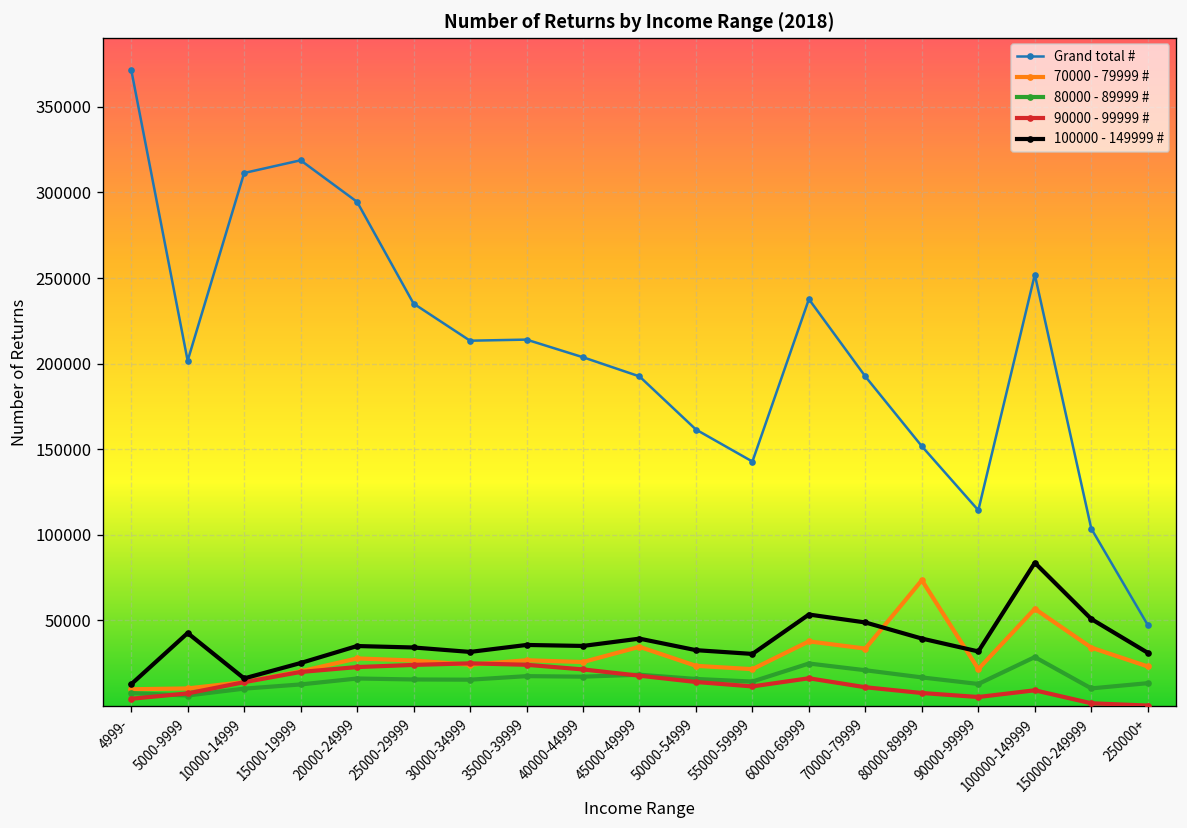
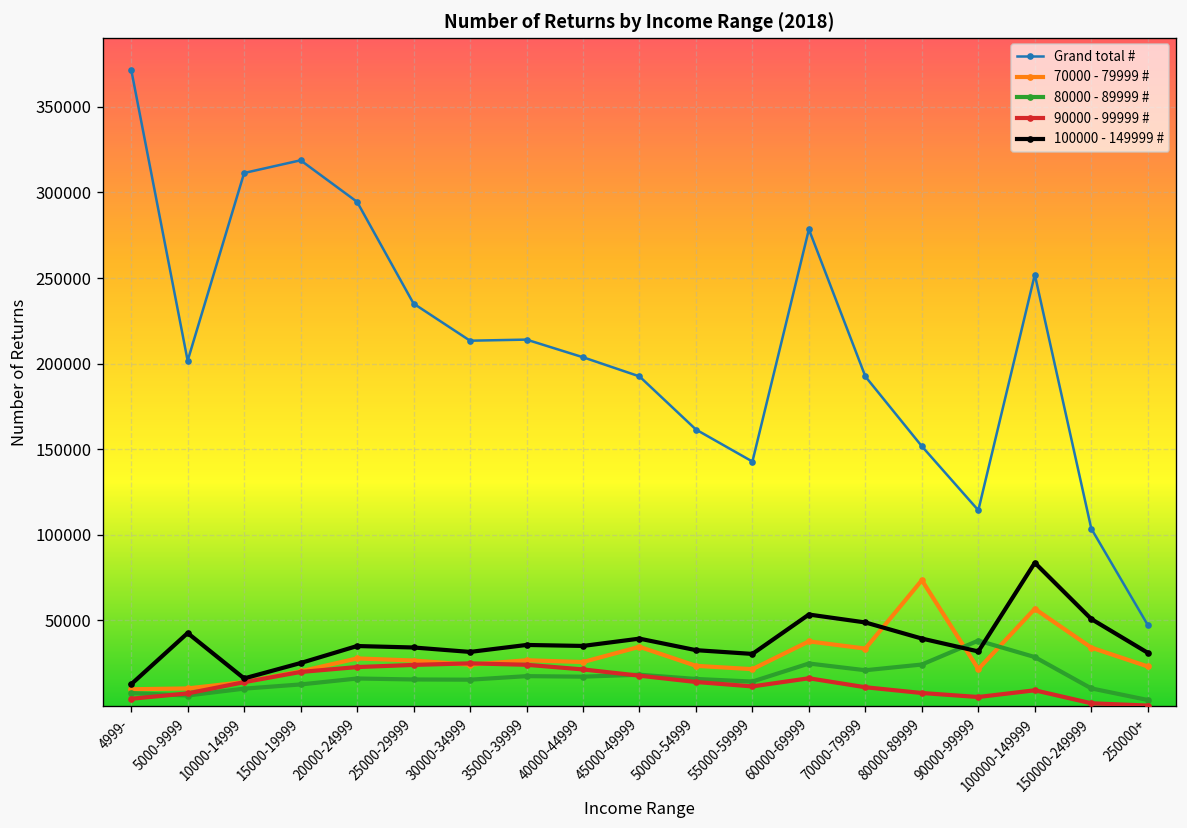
  {
    "Grand total #": {
      "4999-": 372000,
      "5000-9999": 202000,
      "10000-14999": 311000,
      "15000-19999": 319000,
      "20000-24999": 295000,
      "25000-29999": 235000,
      "30000-34999": 213000,
      "35000-39999": 214000,
      "40000-44999": 204000,
      "45000-49999": 193000,
      "50000-54999": 162000,
      "55000-59999": 143000,
-     "60000-69999": 238000,
+     "60000-69999": 278000,
      "70000-79999": 193000,
      "80000-89999": 152000,
      "90000-99999": 114000,
      "100000-149999": 252000,
      "150000-249999": 104000,
      "250000+": 47000
    },
    "70000 - 79999 #": {
      "4999-": 10000,
      "5000-9999": 10000,
      "20000-24999": 28000,
      "25000-29999": 27000,
      "35000-39999": 27000,
      "40000-44999": 26000,
      "45000-49999": 35000,
      "50000-54999": 24000,
      "55000-59999": 22000,
      "60000-69999": 38000,
      "70000-79999": 34000,
      "80000-89999": 74000,
      "90000-99999": 22000,
      "100000-149999": 57000,
      "150000-249999": 34000,
      "250000+": 23000
    },
    "80000 - 89999 #": {
      "4999-": 8000,
      "10000-14999": 10000,
      "15000-19999": 13000,
      "20000-24999": 16000,
      "25000-29999": 16000,
      "30000-34999": 15000,
      "35000-39999": 17000,
      "40000-44999": 17000,
      "55000-59999": 14000,
      "60000-69999": 25000,
      "70000-79999": 21000,
-     "80000-89999": 17000,
-     "90000-99999": 13000,
+     "80000-89999": 24000,
+     "90000-99999": 38000,
      "100000-149999": 29000,
      "150000-249999": 10000,
-     "250000+": 13000
+     "250000+": 4000
    },
    "90000 - 99999 #": {
      "4999-": 4000,
      "20000-24999": 23000,
      "25000-29999": 24000,
      "35000-39999": 24000,
      "40000-44999": 21000,
      "55000-59999": 12000,
      "60000-69999": 16000,
      "70000-79999": 11000,
      "80000-89999": 8000,
      "90000-99999": 5000,
      "100000-149999": 9000,
      "150000-249999": 2000,
      "250000+": 0
    },
    "100000 - 149999 #": {
      "4999-": 13000,
      "5000-9999": 43000,
      "10000-14999": 16000,
      "15000-19999": 25000,
      "20000-24999": 35000,
      "25000-29999": 34000,
      "30000-34999": 32000,
      "35000-39999": 36000,
      "40000-44999": 35000,
      "45000-49999": 39000,
      "50000-54999": 33000,
      "55000-59999": 30000,
      "60000-69999": 53000,
      "70000-79999": 49000,
      "80000-89999": 39000,
      "90000-99999": 32000,
      "100000-149999": 84000,
      "150000-249999": 51000,
      "250000+": 31000
    }
  }
